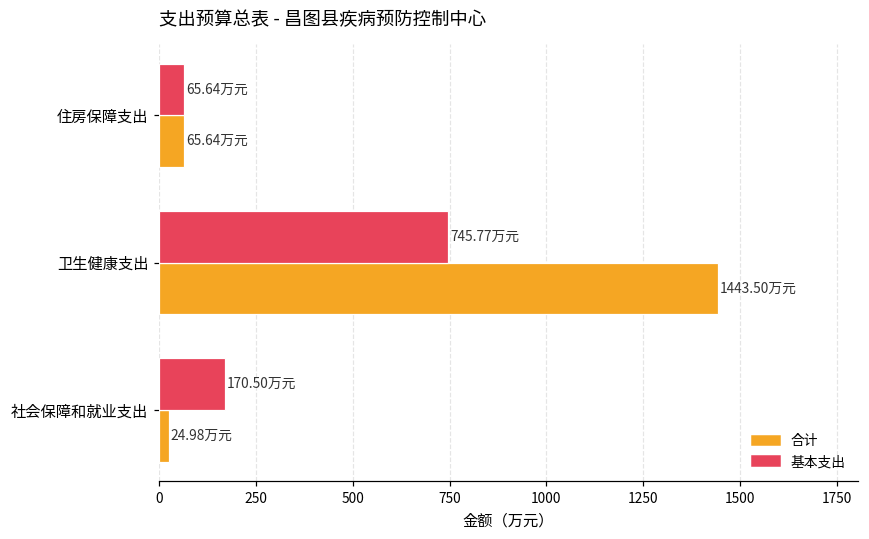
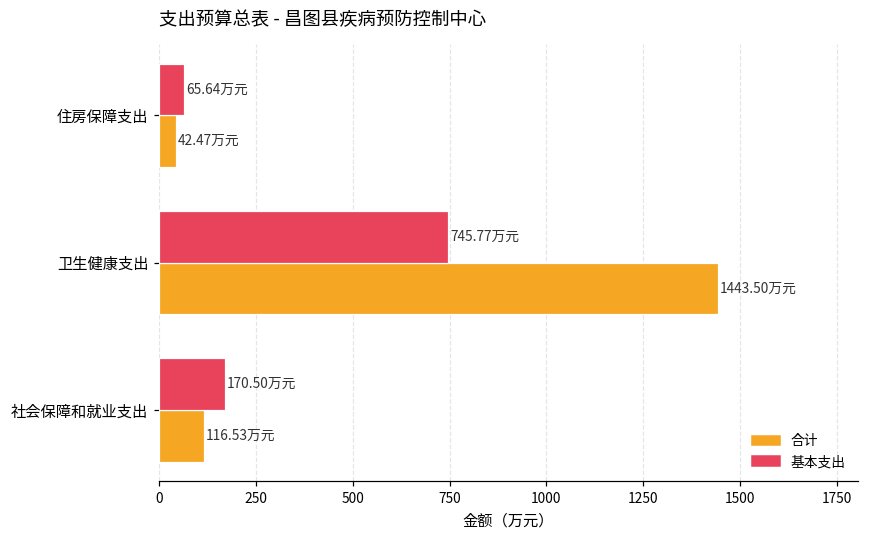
  {
    "合计": {
-     "住房保障支出": 65.64,
+     "住房保障支出": 42.47,
      "卫生健康支出": 1443.50,
-     "社会保障和就业支出": 24.98
+     "社会保障和就业支出": 116.53
    },
    "基本支出": {
      "住房保障支出": 65.64,
      "卫生健康支出": 745.77,
      "社会保障和就业支出": 170.50
    }
  }
